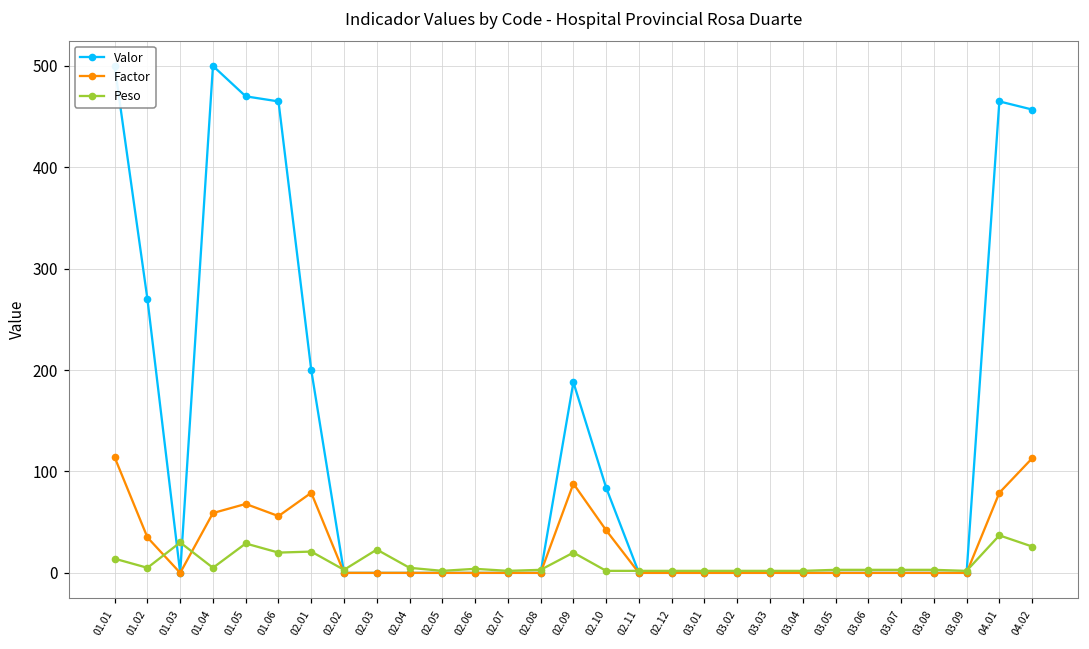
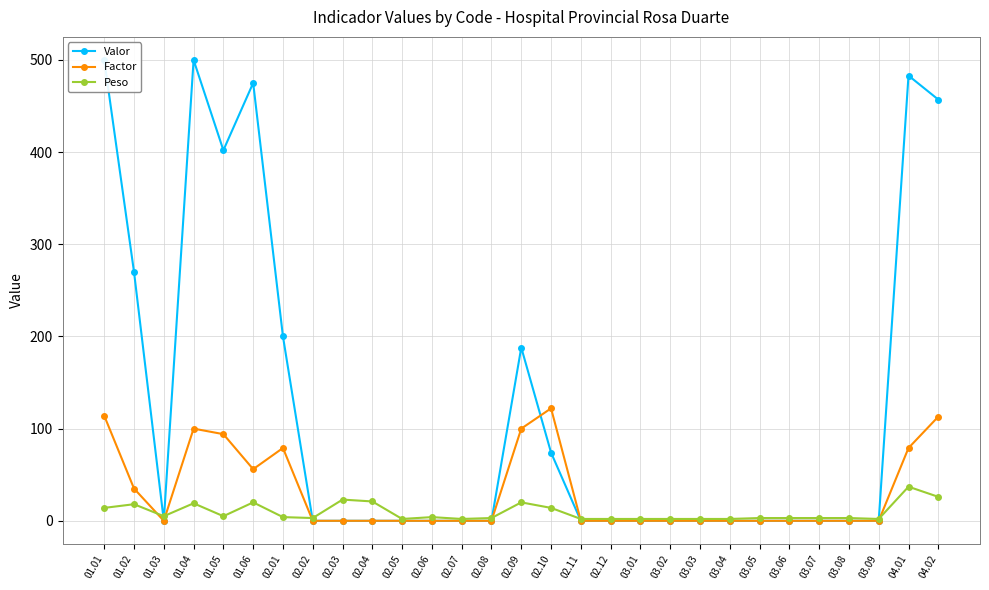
  {
    "Valor": {
      "01.02": 270,
      "01.04": 500,
-     "01.05": 470,
-     "01.06": 470,
+     "01.05": 400,
+     "01.06": 480,
      "02.01": 200,
      "02.09": 190,
-     "02.10": 80,
-     "04.01": 470,
+     "02.10": 70,
+     "04.01": 480,
      "04.02": 460
    },
    "Factor": {
      "01.01": 110,
      "01.02": 40,
-     "01.04": 60,
-     "01.05": 70,
+     "01.04": 100,
+     "01.05": 90,
      "01.06": 60,
      "02.01": 80,
-     "02.09": 90,
-     "02.10": 40,
+     "02.09": 100,
+     "02.10": 120,
      "04.01": 80,
      "04.02": 110
    },
    "Peso": {
      "01.01": 10,
-     "01.02": 10,
-     "01.03": 30,
-     "01.04": 10,
-     "01.05": 30,
+     "01.02": 20,
+     "01.03": 10,
+     "01.04": 20,
+     "01.05": 10,
      "01.06": 20,
-     "02.01": 20,
+     "02.01": 0,
      "02.02": 0,
      "02.03": 20,
-     "02.04": 10,
+     "02.04": 20,
      "02.06": 0,
      "02.08": 0,
      "02.09": 20,
-     "02.10": 0,
+     "02.10": 10,
      "03.05": 0,
      "03.06": 0,
      "03.07": 0,
      "03.08": 0,
      "04.01": 40,
      "04.02": 30
    }
  }
